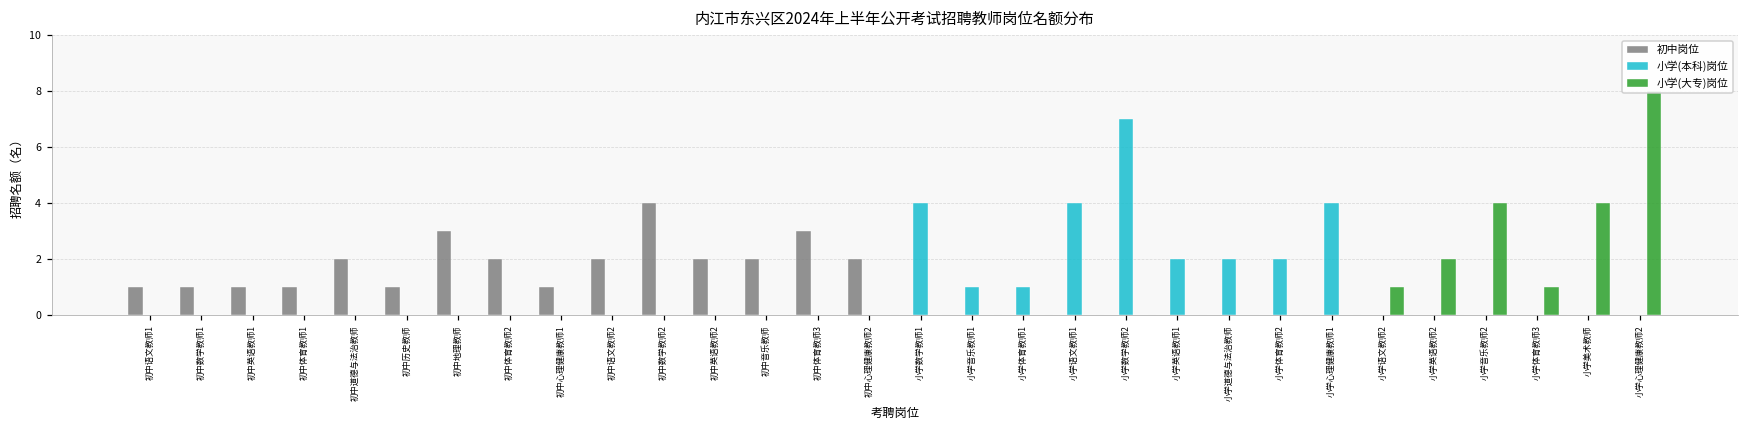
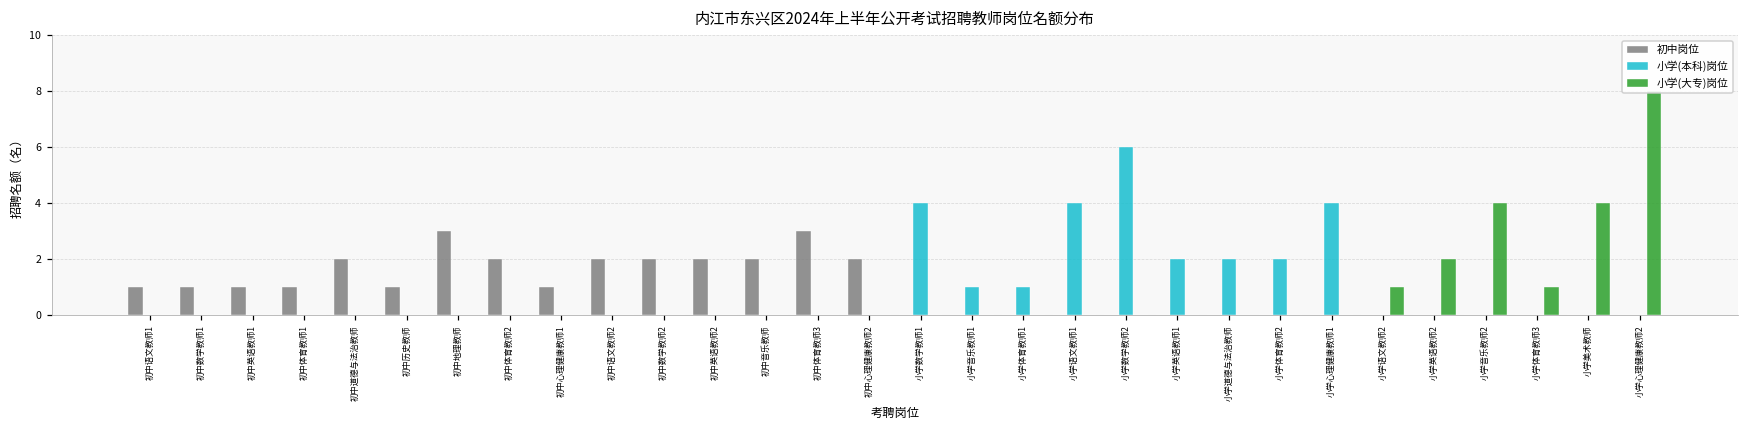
  {
    "初中岗位": {
      "初中语文教师1": 1,
      "初中数学教师1": 1,
      "初中英语教师1": 1,
      "初中体育教师1": 1,
      "初中道德与法治教师": 2,
      "初中历史教师": 1,
      "初中地理教师": 3,
      "初中体育教师2": 2,
      "初中心理健康教师1": 1,
      "初中语文教师2": 2,
-     "初中数学教师2": 4,
+     "初中数学教师2": 2,
      "初中英语教师2": 2,
      "初中音乐教师": 2,
      "初中体育教师3": 3,
      "初中心理健康教师2": 2,
      "小学数学教师1": 0,
      "小学音乐教师1": 0,
      "小学体育教师1": 0,
      "小学语文教师1": 0,
      "小学数学教师2": 0,
      "小学英语教师1": 0,
      "小学道德与法治教师": 0,
      "小学体育教师2": 0,
      "小学心理健康教师1": 0,
      "小学语文教师2": 0,
      "小学英语教师2": 0,
      "小学音乐教师2": 0,
      "小学体育教师3": 0,
      "小学美术教师": 0,
      "小学心理健康教师2": 0
    },
    "小学(本科)岗位": {
      "初中语文教师1": 0,
      "初中数学教师1": 0,
      "初中英语教师1": 0,
      "初中体育教师1": 0,
      "初中道德与法治教师": 0,
      "初中历史教师": 0,
      "初中地理教师": 0,
      "初中体育教师2": 0,
      "初中心理健康教师1": 0,
      "初中语文教师2": 0,
      "初中数学教师2": 0,
      "初中英语教师2": 0,
      "初中音乐教师": 0,
      "初中体育教师3": 0,
      "初中心理健康教师2": 0,
      "小学数学教师1": 4,
      "小学音乐教师1": 1,
      "小学体育教师1": 1,
      "小学语文教师1": 4,
-     "小学数学教师2": 7,
+     "小学数学教师2": 6,
      "小学英语教师1": 2,
      "小学道德与法治教师": 2,
      "小学体育教师2": 2,
      "小学心理健康教师1": 4,
      "小学语文教师2": 0,
      "小学英语教师2": 0,
      "小学音乐教师2": 0,
      "小学体育教师3": 0,
      "小学美术教师": 0,
      "小学心理健康教师2": 0
    },
    "小学(大专)岗位": {
      "初中语文教师1": 0,
      "初中数学教师1": 0,
      "初中英语教师1": 0,
      "初中体育教师1": 0,
      "初中道德与法治教师": 0,
      "初中历史教师": 0,
      "初中地理教师": 0,
      "初中体育教师2": 0,
      "初中心理健康教师1": 0,
      "初中语文教师2": 0,
      "初中数学教师2": 0,
      "初中英语教师2": 0,
      "初中音乐教师": 0,
      "初中体育教师3": 0,
      "初中心理健康教师2": 0,
      "小学数学教师1": 0,
      "小学音乐教师1": 0,
      "小学体育教师1": 0,
      "小学语文教师1": 0,
      "小学数学教师2": 0,
      "小学英语教师1": 0,
      "小学道德与法治教师": 0,
      "小学体育教师2": 0,
      "小学心理健康教师1": 0,
      "小学语文教师2": 1,
      "小学英语教师2": 2,
      "小学音乐教师2": 4,
      "小学体育教师3": 1,
      "小学美术教师": 4
    }
  }
